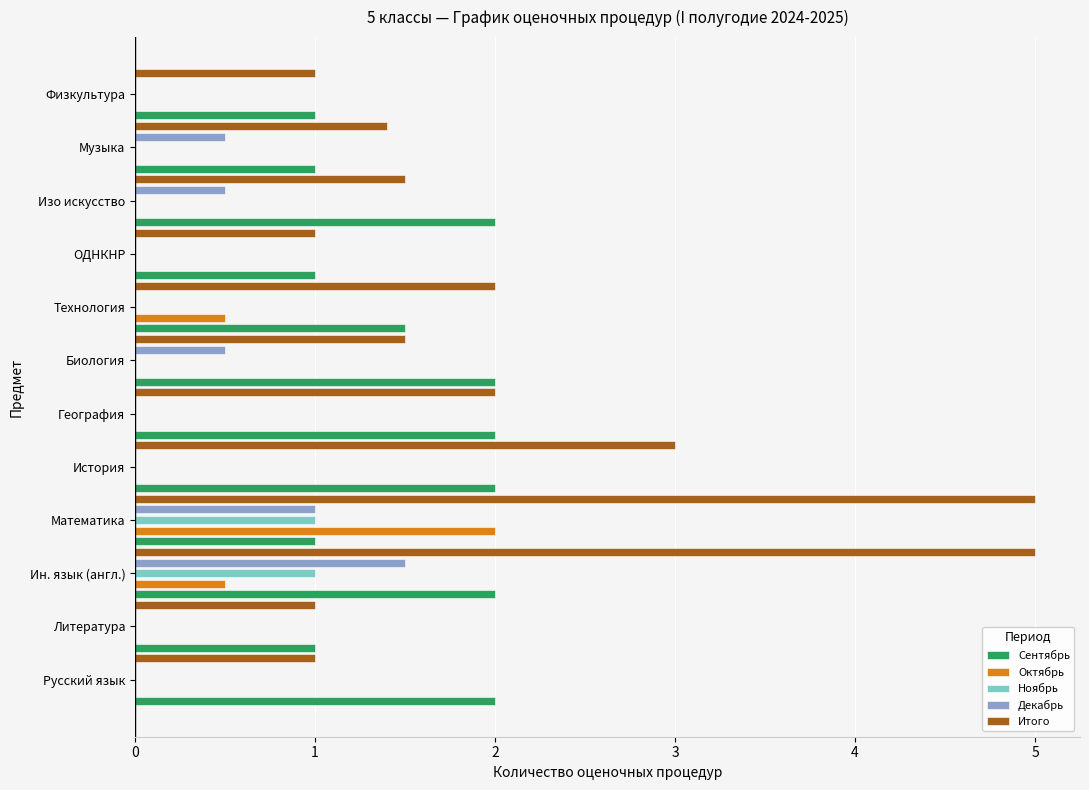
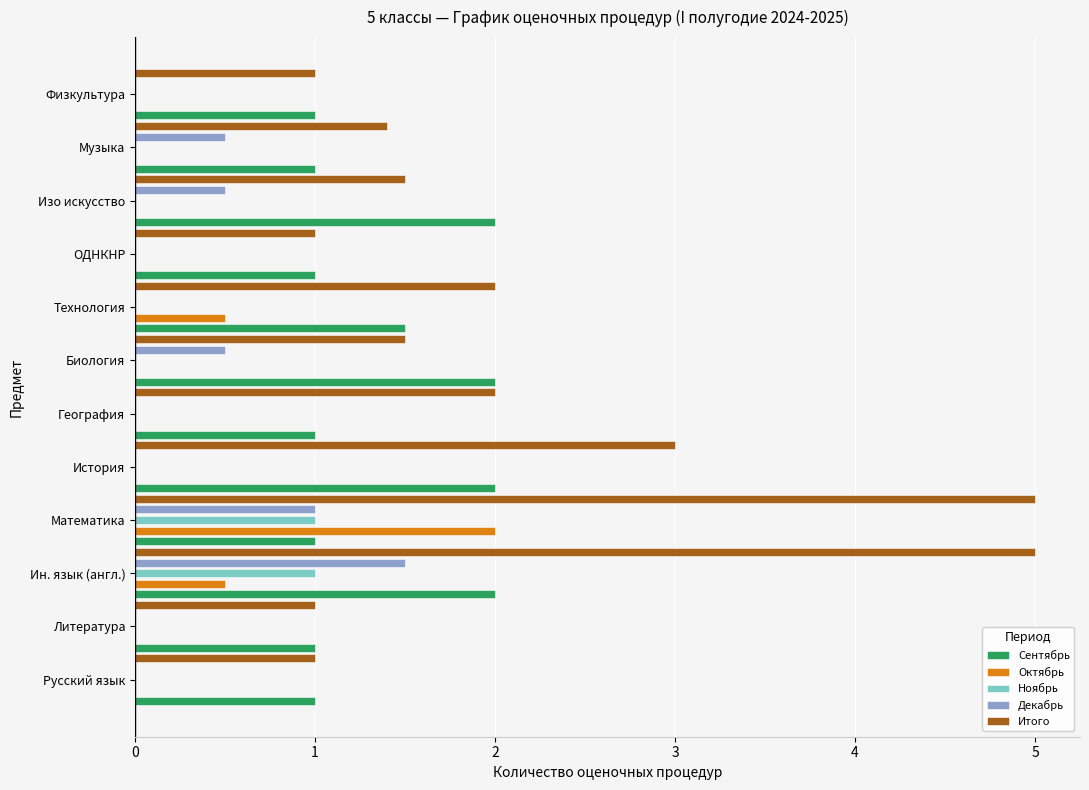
  {
    "Сентябрь": {
      "Физкультура": 1,
      "Музыка": 1,
      "Изо искусство": 2,
      "ОДНКНР": 1,
      "Технология": 1.50,
      "Биология": 2,
-     "География": 2,
+     "География": 1,
      "История": 2,
      "Математика": 1,
      "Ин. язык (англ.)": 2,
      "Литература": 1,
-     "Русский язык": 2
+     "Русский язык": 1
    },
    "Октябрь": {
      "Физкультура": 0,
      "Музыка": 0,
      "Изо искусство": 0,
      "ОДНКНР": 0,
      "Технология": 0.50,
      "Биология": 0,
      "География": 0,
      "История": 0,
      "Математика": 2,
      "Ин. язык (англ.)": 0.50,
      "Литература": 0,
      "Русский язык": 0
    },
    "Итого": {
      "Физкультура": 1,
      "Музыка": 1.40,
      "Изо искусство": 1.50,
      "ОДНКНР": 1,
      "Технология": 2,
      "Биология": 1.50,
      "География": 2,
      "История": 3,
      "Математика": 5,
      "Ин. язык (англ.)": 5,
      "Литература": 1,
      "Русский язык": 1
    }
  }
